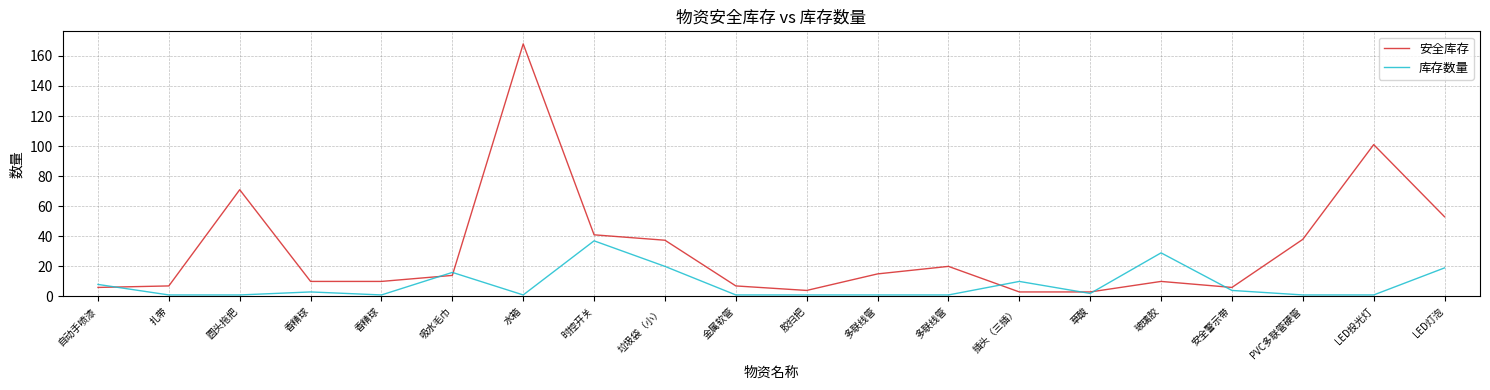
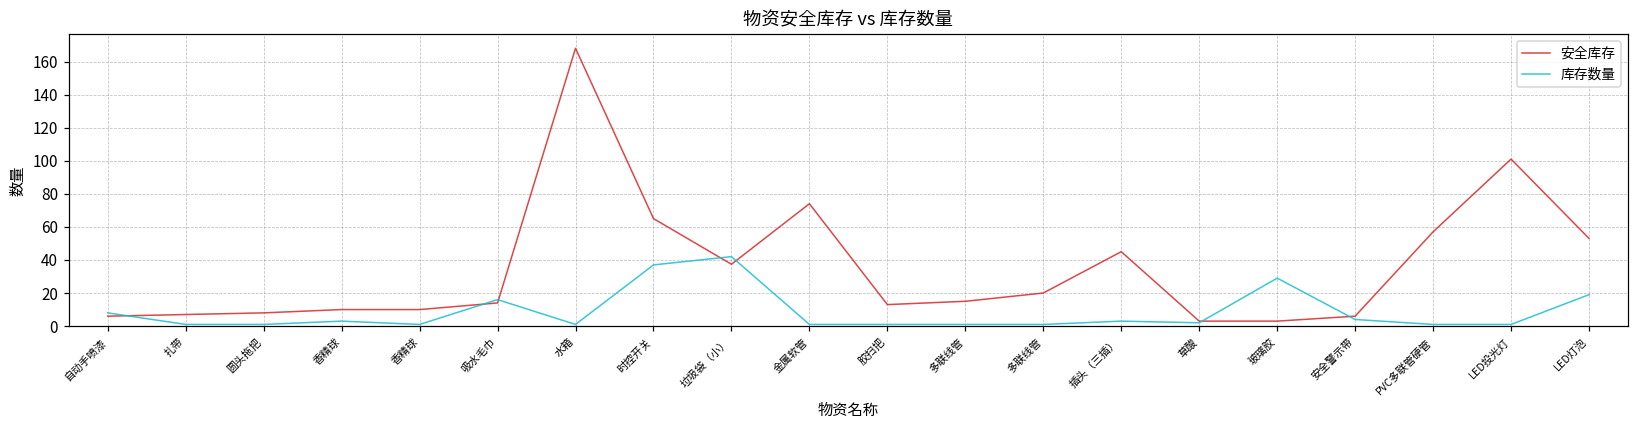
  {
    "安全库存": {
      "自动手喷漆": 6,
      "扎带": 7,
-     "圆头拖把": 71,
+     "圆头拖把": 8,
      "吸水毛巾": 14,
      "水箱": 168,
-     "时控开关": 41,
+     "时控开关": 65,
      "垃圾袋（小）": 37,
-     "金属软管": 7,
-     "胶扫把": 4,
-     "插头（三插）": 3,
-     "玻璃胶": 10,
+     "金属软管": 74,
+     "胶扫把": 13,
+     "插头（三插）": 45,
+     "玻璃胶": 3,
      "安全警示带": 6,
-     "PVC多联管硬管": 38,
+     "PVC多联管硬管": 57,
      "LED投光灯": 101,
      "LED灯泡": 53
    },
    "库存数量": {
      "自动手喷漆": 8,
      "扎带": 1,
      "圆头拖把": 1,
      "吸水毛巾": 16,
      "水箱": 1,
      "时控开关": 37,
-     "垃圾袋（小）": 20,
+     "垃圾袋（小）": 42,
      "金属软管": 1,
      "胶扫把": 1,
-     "插头（三插）": 10,
+     "插头（三插）": 3,
      "玻璃胶": 29,
      "安全警示带": 4,
      "PVC多联管硬管": 1,
      "LED投光灯": 1,
      "LED灯泡": 19
    }
  }
